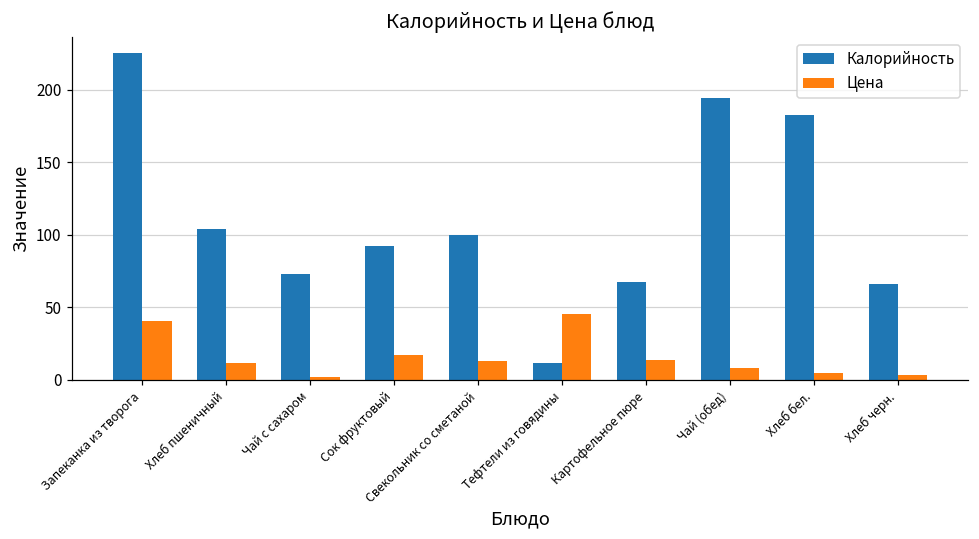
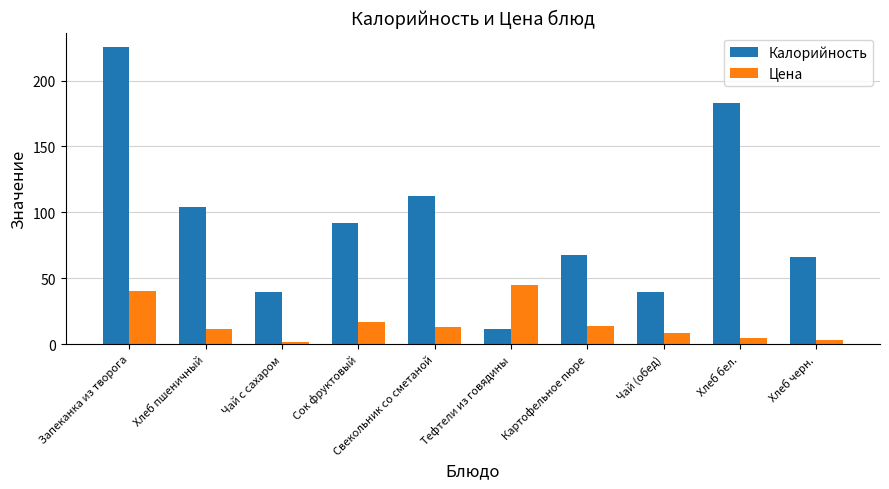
  {
    "Калорийность": {
      "Запеканка из творога": 225,
      "Хлеб пшеничный": 104,
-     "Чай с сахаром": 73,
+     "Чай с сахаром": 40,
      "Сок фруктовый": 92,
-     "Свекольник со сметаной": 100,
+     "Свекольник со сметаной": 113,
      "Тефтели из говядины": 11,
      "Картофельное пюре": 67,
-     "Чай (обед)": 194,
+     "Чай (обед)": 40,
      "Хлеб бел.": 183,
      "Хлеб черн.": 66
    },
    "Цена": {
      "Запеканка из творога": 41,
      "Хлеб пшеничный": 12,
      "Сок фруктовый": 17,
      "Свекольник со сметаной": 13,
      "Тефтели из говядины": 45,
      "Картофельное пюре": 14,
      "Чай (обед)": 8,
      "Хлеб бел.": 5,
      "Хлеб черн.": 4
    }
  }
